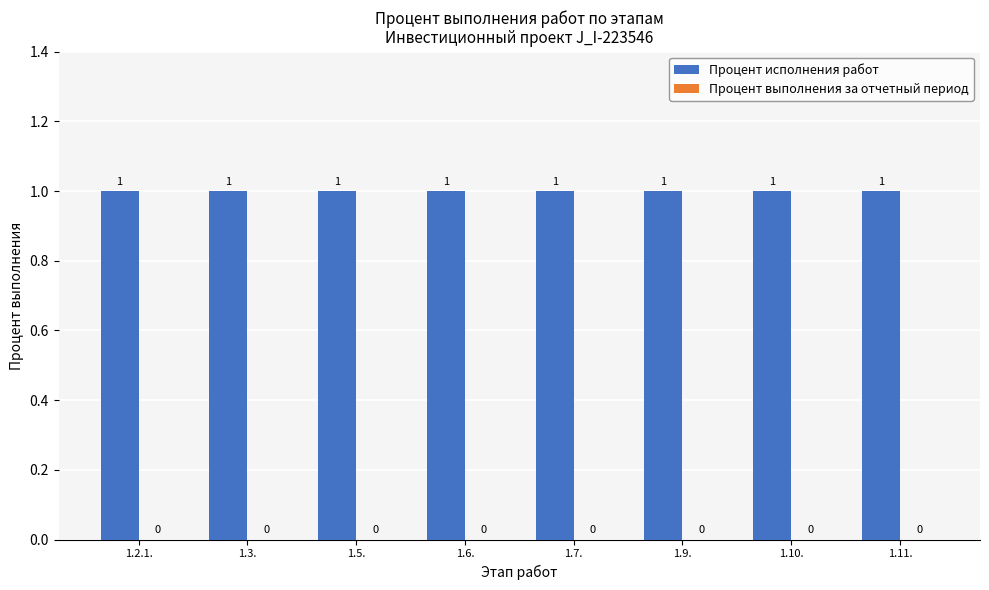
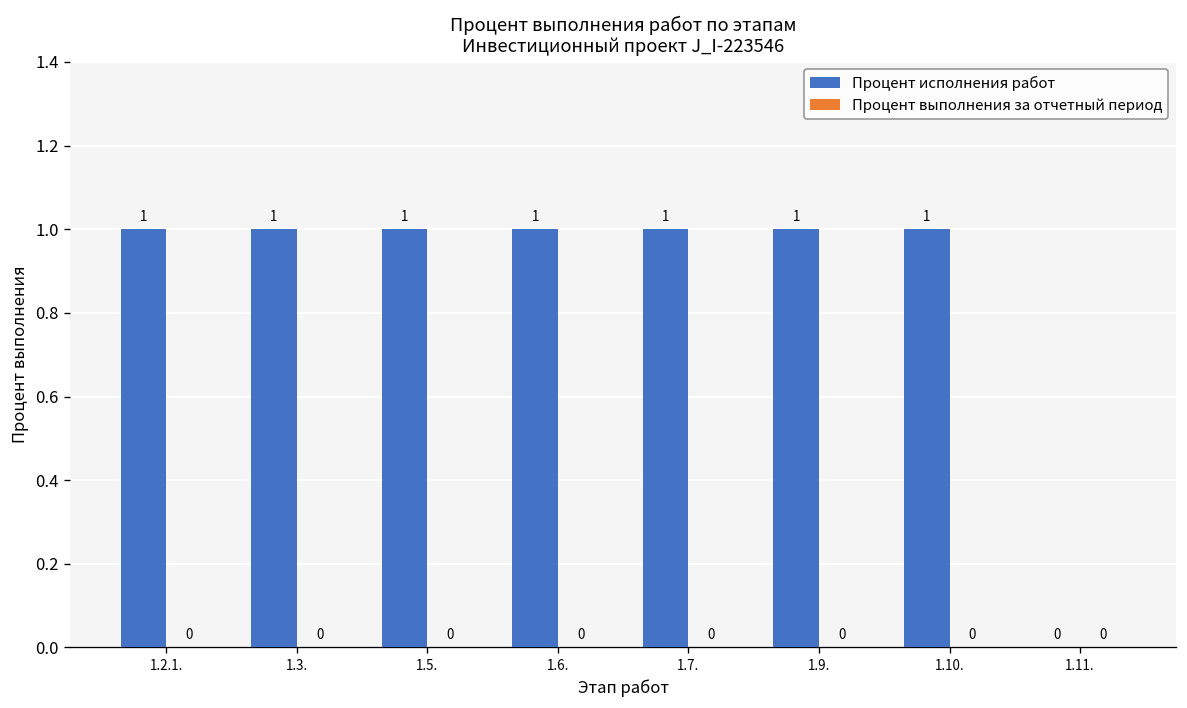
  {
    "Процент исполнения работ": {
      "1.2.1.": 1,
      "1.3.": 1,
      "1.5.": 1,
      "1.6.": 1,
      "1.7.": 1,
      "1.9.": 1,
      "1.10.": 1,
-     "1.11.": 1
+     "1.11.": 0
    },
    "Процент выполнения за отчетный период": {
      "1.2.1.": 0,
      "1.3.": 0,
      "1.5.": 0,
      "1.6.": 0,
      "1.7.": 0,
      "1.9.": 0,
      "1.10.": 0,
      "1.11.": 0
    }
  }
